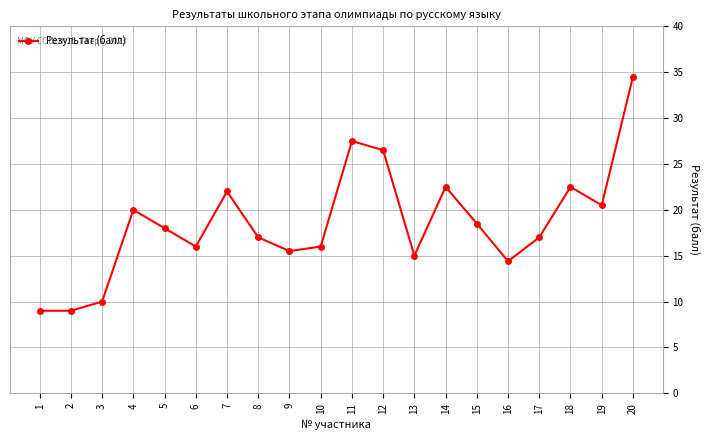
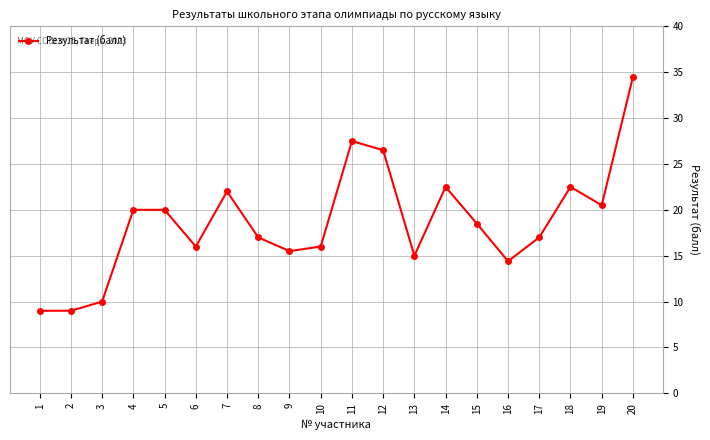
  {
    "1": 9,
    "2": 9,
    "3": 10,
    "4": 20,
-   "5": 18,
+   "5": 20,
    "6": 16,
    "7": 22,
    "8": 17,
    "9": 16,
    "10": 16,
    "11": 28,
    "12": 27,
    "13": 15,
    "14": 23,
    "15": 19,
    "16": 14,
    "17": 17,
    "18": 23,
    "19": 21,
    "20": 35
  }
